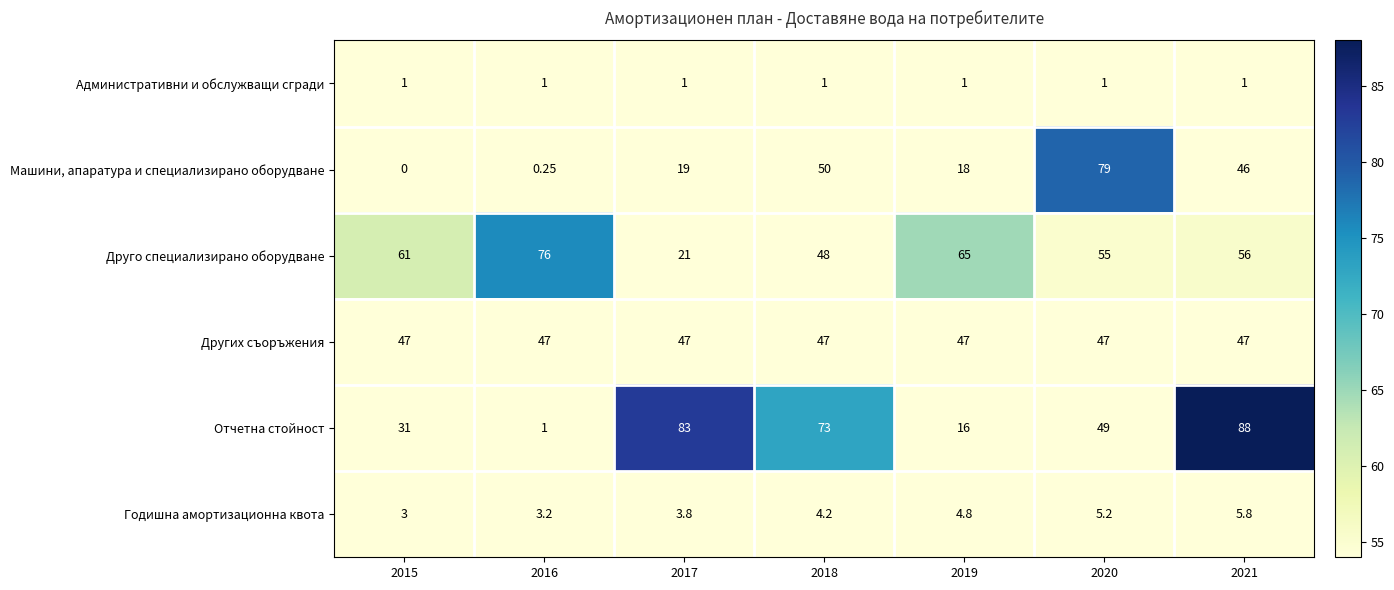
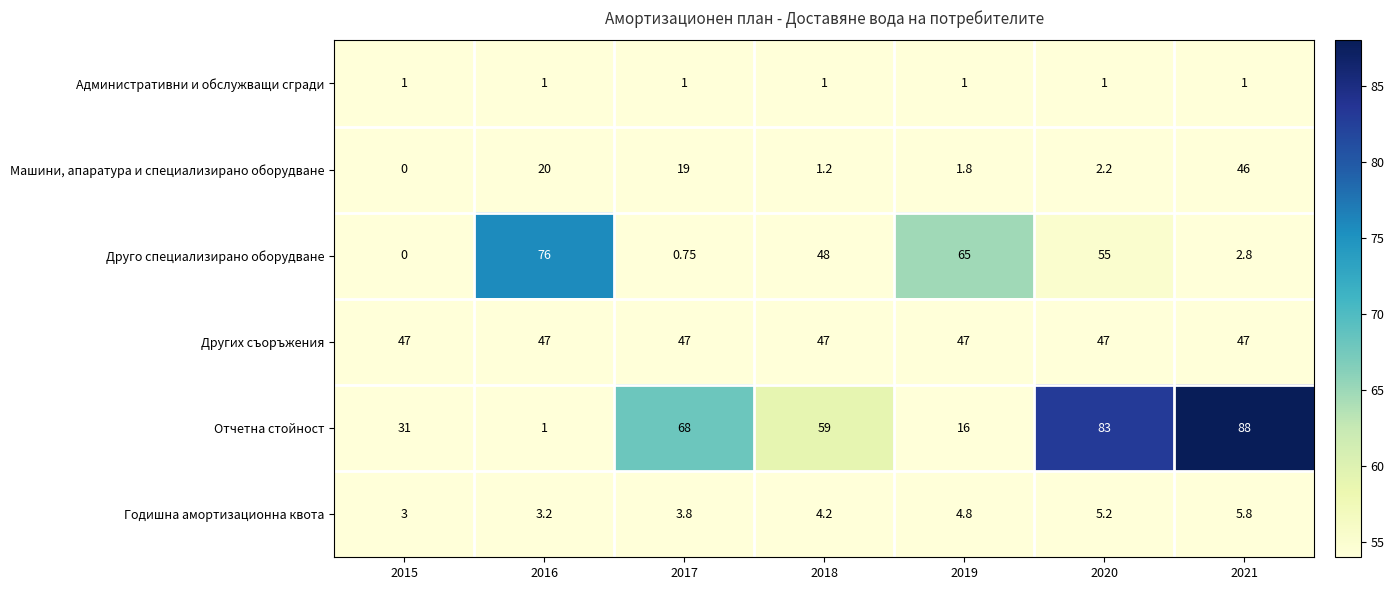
  {
    "Административни и обслужващи сгради": {
      "2015": 1,
      "2016": 1,
      "2017": 1,
      "2018": 1,
      "2019": 1,
      "2020": 1,
      "2021": 1
    },
    "Машини, апаратура и специализирано оборудване": {
      "2015": 0,
-     "2016": 0.25,
+     "2016": 20,
      "2017": 19,
-     "2018": 50,
-     "2019": 18,
-     "2020": 79,
+     "2018": 1.2,
+     "2019": 1.8,
+     "2020": 2.2,
      "2021": 46
    },
    "Друго специализирано оборудване": {
-     "2015": 61,
+     "2015": 0,
      "2016": 76,
-     "2017": 21,
+     "2017": 0.75,
      "2018": 48,
      "2019": 65,
      "2020": 55,
-     "2021": 56
+     "2021": 2.8
    },
    "Других съоръжения": {
      "2015": 47,
      "2016": 47,
      "2017": 47,
      "2018": 47,
      "2019": 47,
      "2020": 47,
      "2021": 47
    },
    "Отчетна стойност": {
      "2015": 31,
      "2016": 1,
-     "2017": 83,
-     "2018": 73,
+     "2017": 68,
+     "2018": 59,
      "2019": 16,
-     "2020": 49,
+     "2020": 83,
      "2021": 88
    },
    "Годишна амортизационна квота": {
      "2015": 3,
      "2016": 3.2,
      "2017": 3.8,
      "2018": 4.2,
      "2019": 4.8,
      "2020": 5.2,
      "2021": 5.8
    }
  }
